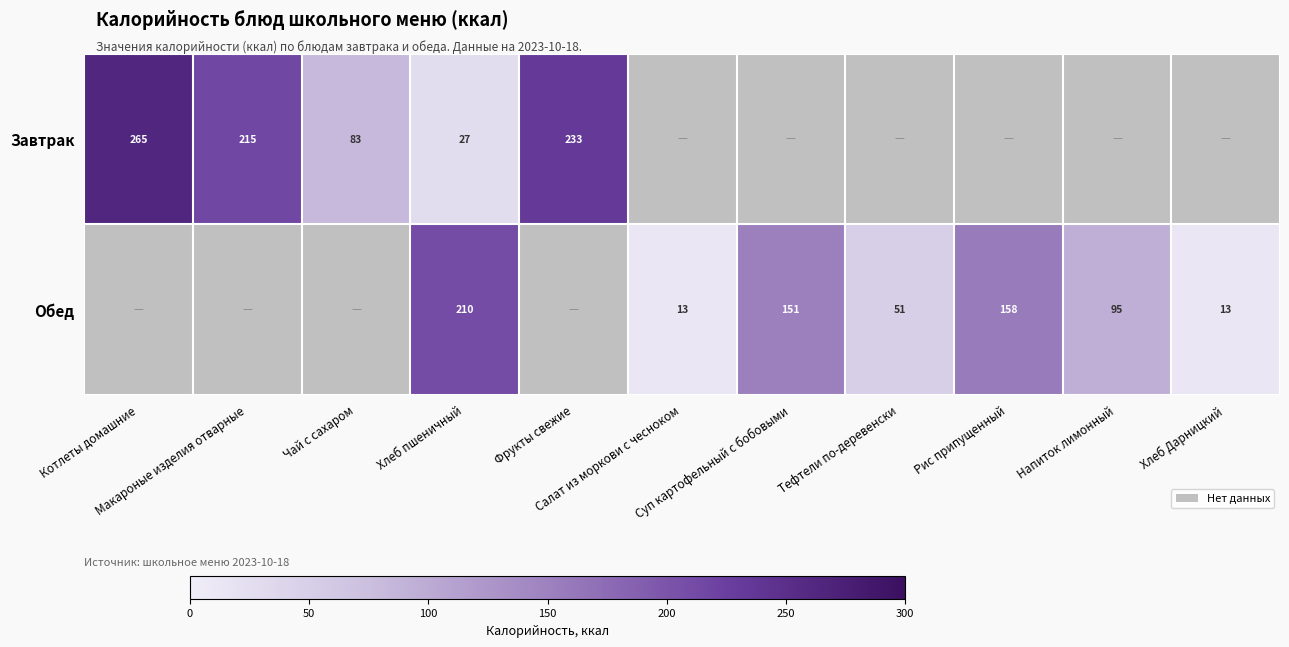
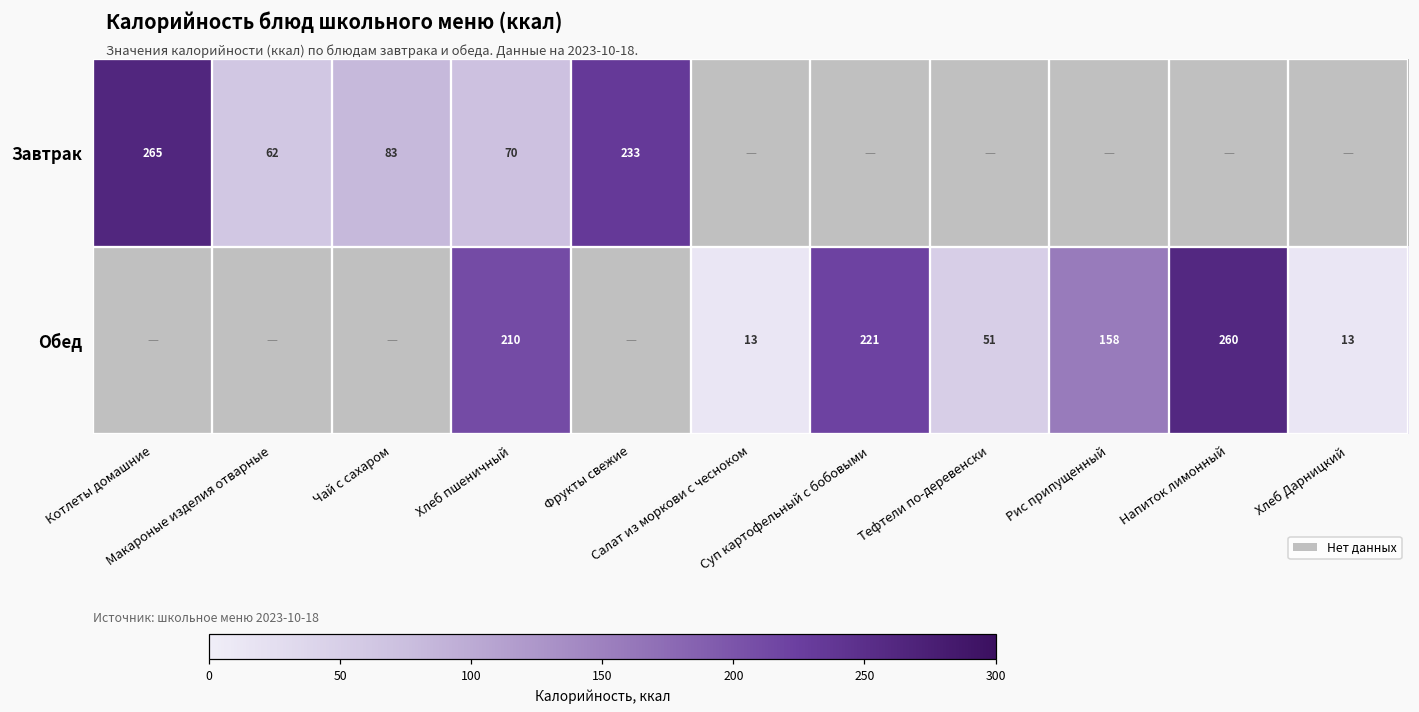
  {
    "Завтрак": {
      "Котлеты домашние": 265,
-     "Макароные изделия отварные": 215,
+     "Макароные изделия отварные": 62,
      "Чай с сахаром": 83,
-     "Хлеб пшеничный": 27,
+     "Хлеб пшеничный": 70,
      "Фрукты свежие": 233
    },
    "Обед": {
      "Хлеб пшеничный": 210,
      "Салат из моркови с чесноком": 13,
-     "Суп картофельный с бобовыми": 151,
+     "Суп картофельный с бобовыми": 221,
      "Тефтели по-деревенски": 51,
      "Рис припущенный": 158,
-     "Напиток лимонный": 95,
+     "Напиток лимонный": 260,
      "Хлеб Дарницкий": 13
    }
  }
